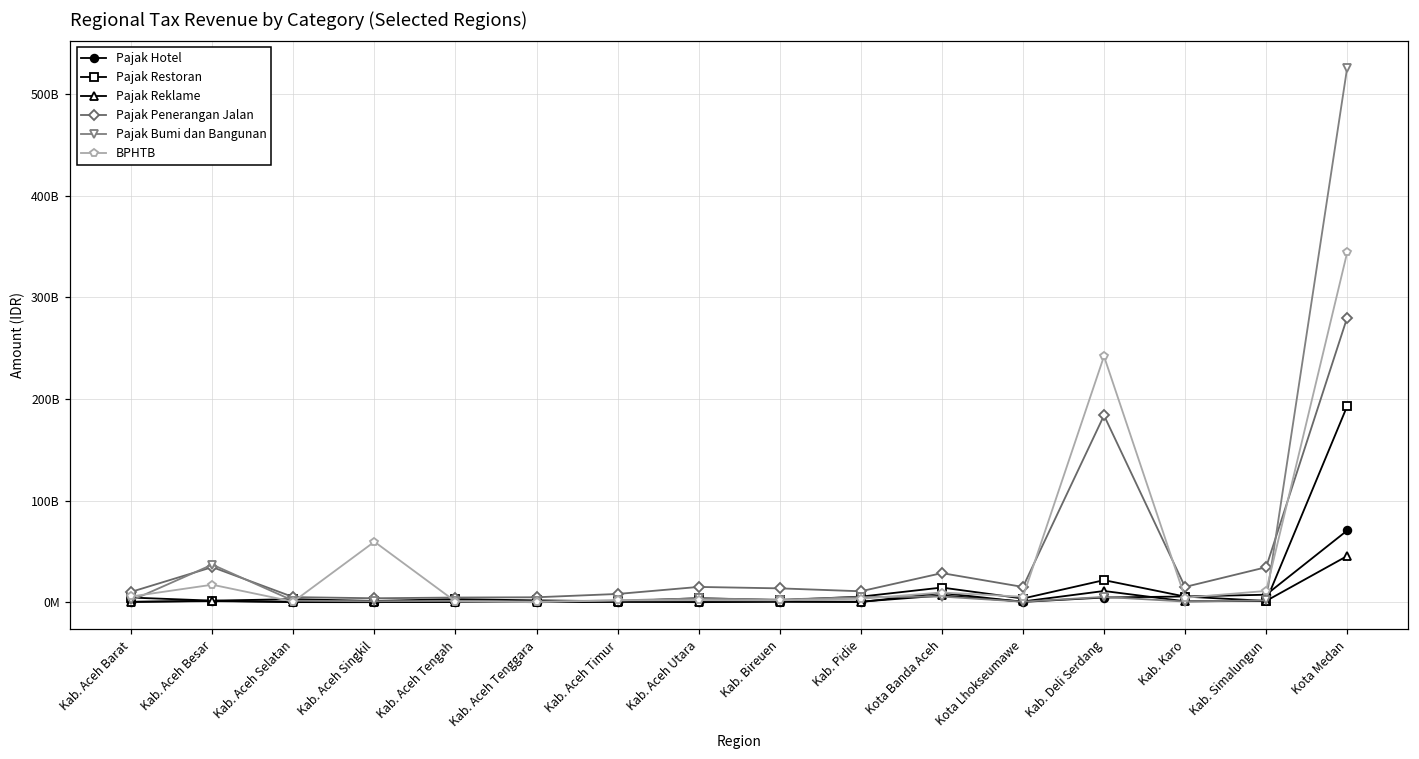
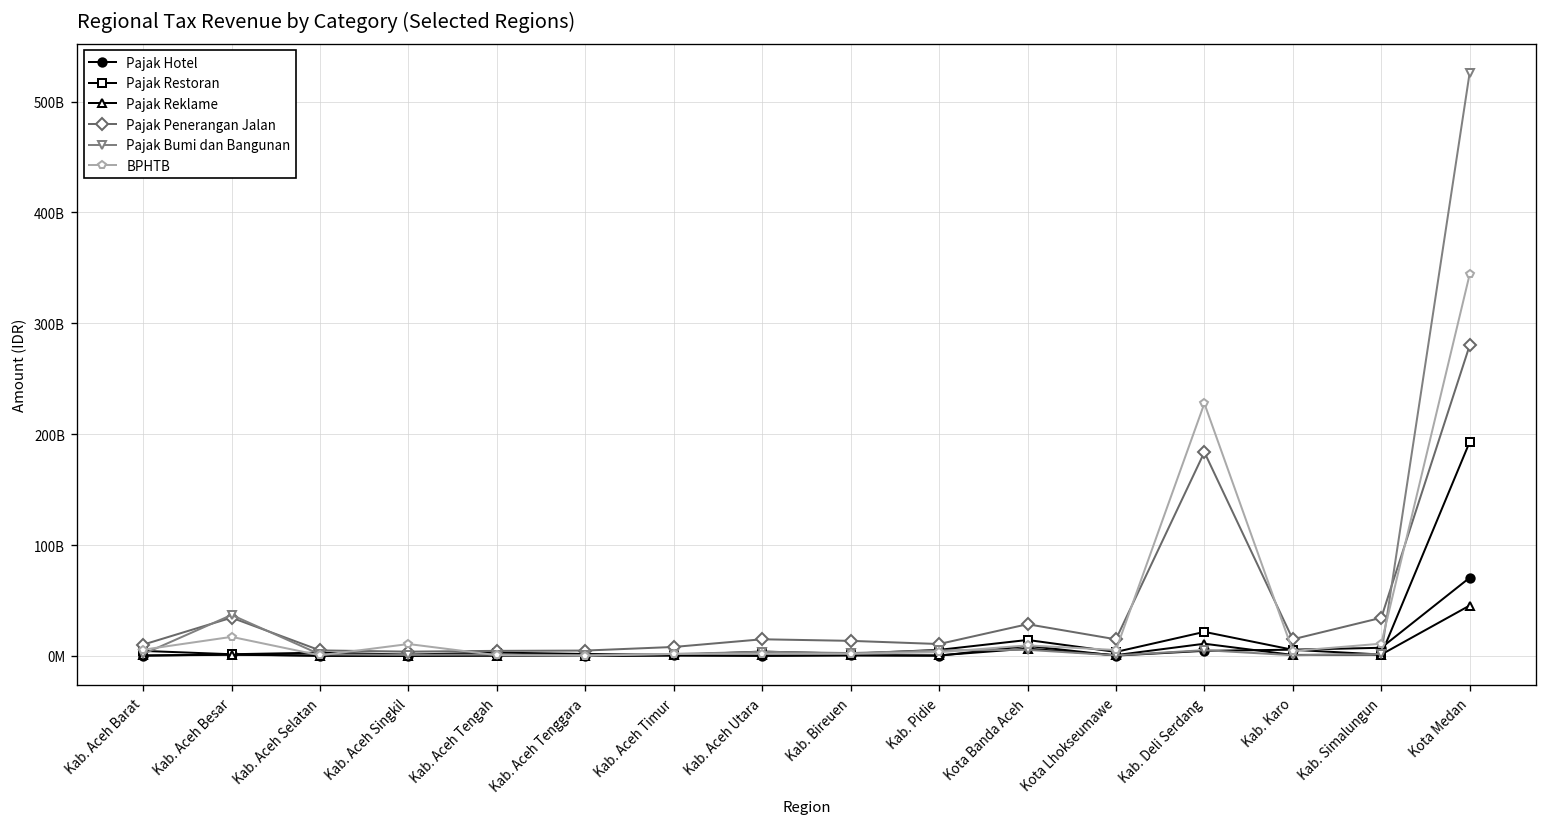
  {
    "BPHTB": {
      "Kab. Aceh Besar": 20000000000,
-     "Kab. Aceh Singkil": 60000000000,
-     "Kab. Deli Serdang": 240000000000,
+     "Kab. Aceh Singkil": 10000000000,
+     "Kab. Deli Serdang": 230000000000,
      "Kab. Simalungun": 10000000000,
      "Kota Medan": 340000000000
    }
  }
